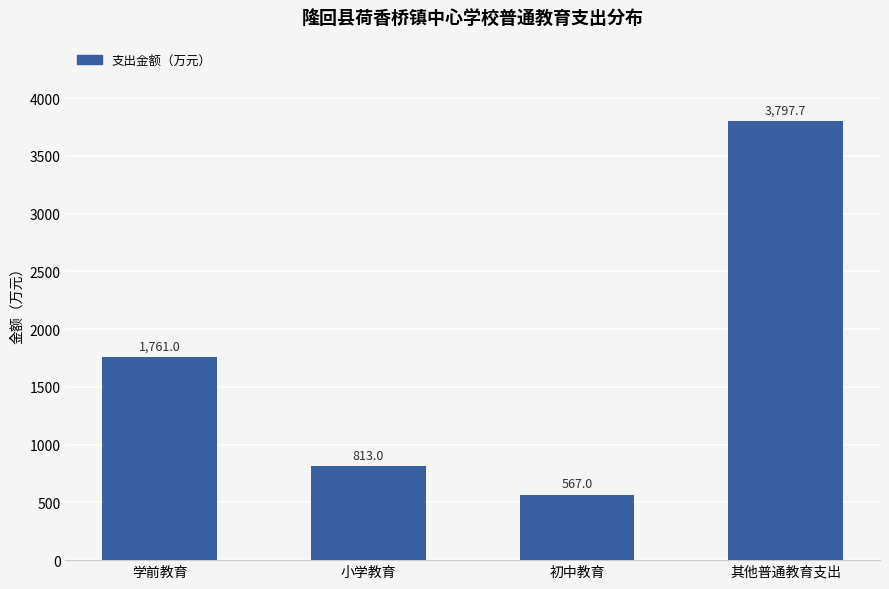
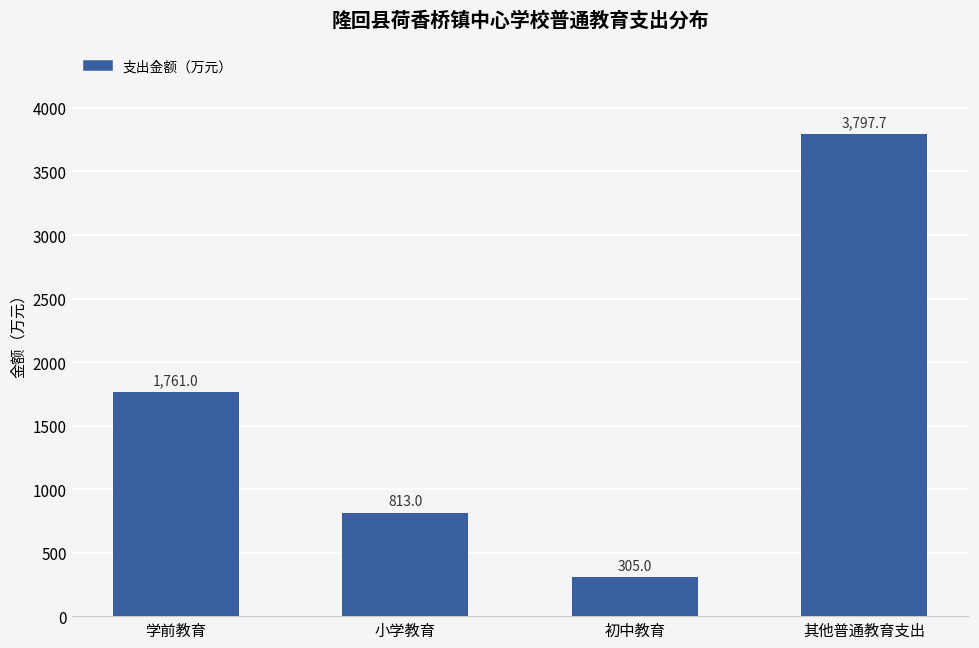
  {
    "学前教育": "1,761.0",
    "小学教育": "813.0",
-   "初中教育": "567.0",
+   "初中教育": "305.0",
    "其他普通教育支出": "3,797.7"
  }
